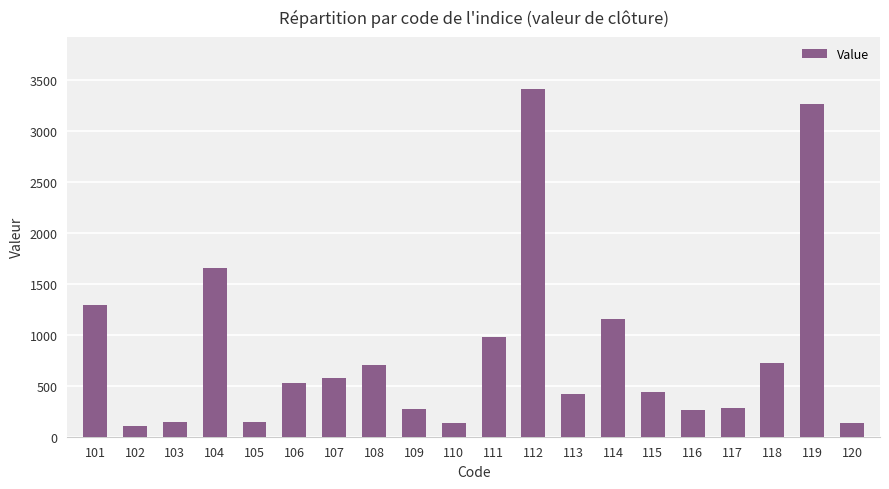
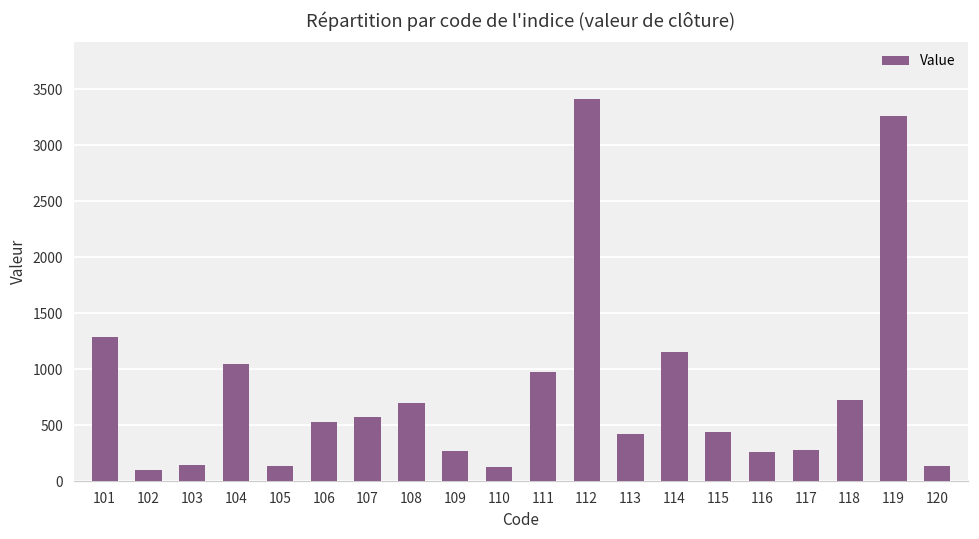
  {
    "101": 1290,
    "102": 110,
    "103": 150,
-   "104": 1660,
+   "104": 1050,
    "105": 140,
    "106": 530,
    "107": 570,
    "108": 700,
    "109": 270,
    "110": 130,
    "111": 980,
    "112": 3410,
    "113": 420,
    "114": 1150,
    "115": 440,
    "116": 260,
    "117": 290,
    "118": 720,
    "119": 3270,
    "120": 140
  }
